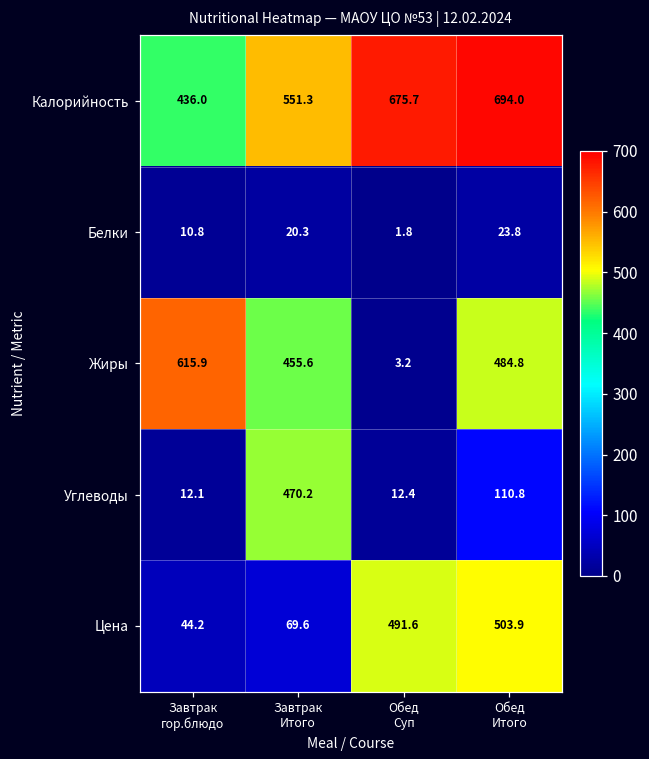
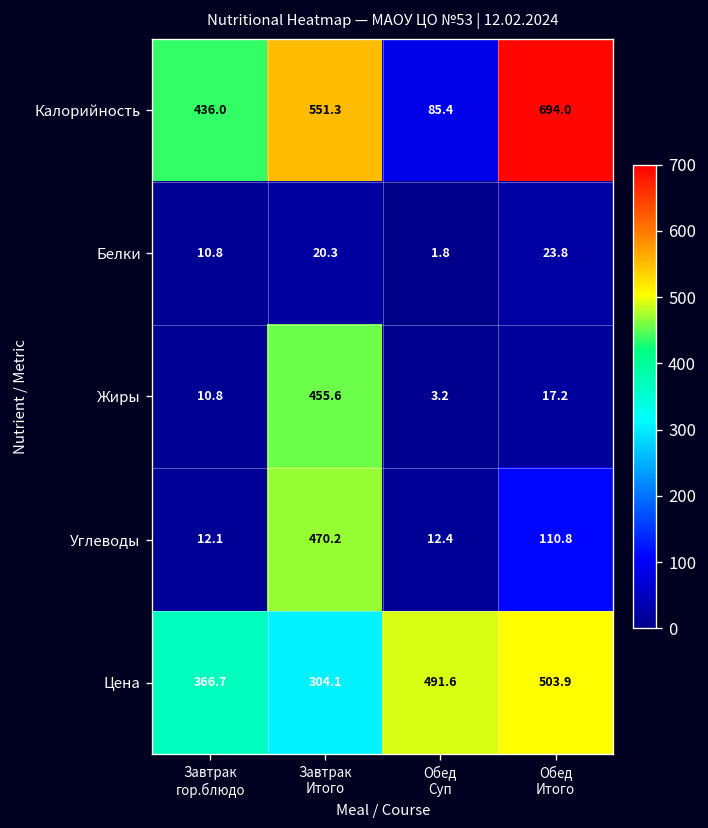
  {
    "Калорийность": {
      "Завтрак гор.блюдо": 436.0,
      "Завтрак Итого": 551.3,
-     "Обед Суп": 675.7,
+     "Обед Суп": 85.4,
      "Обед Итого": 694.0
    },
    "Белки": {
      "Завтрак гор.блюдо": 10.8,
      "Завтрак Итого": 20.3,
      "Обед Суп": 1.8,
      "Обед Итого": 23.8
    },
    "Жиры": {
-     "Завтрак гор.блюдо": 615.9,
+     "Завтрак гор.блюдо": 10.8,
      "Завтрак Итого": 455.6,
      "Обед Суп": 3.2,
-     "Обед Итого": 484.8
+     "Обед Итого": 17.2
    },
    "Углеводы": {
      "Завтрак гор.блюдо": 12.1,
      "Завтрак Итого": 470.2,
      "Обед Суп": 12.4,
      "Обед Итого": 110.8
    },
    "Цена": {
-     "Завтрак гор.блюдо": 44.2,
-     "Завтрак Итого": 69.6,
+     "Завтрак гор.блюдо": 366.7,
+     "Завтрак Итого": 304.1,
      "Обед Суп": 491.6,
      "Обед Итого": 503.9
    }
  }
